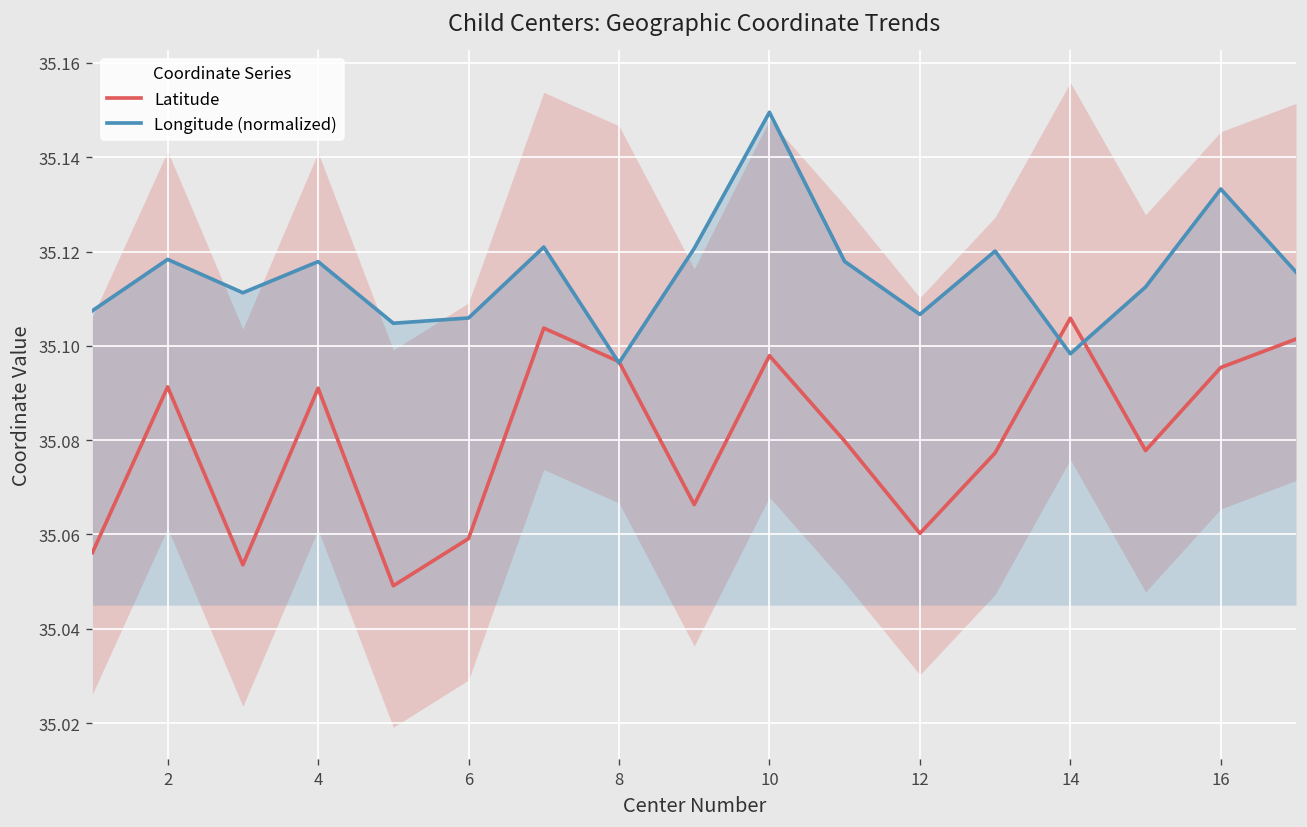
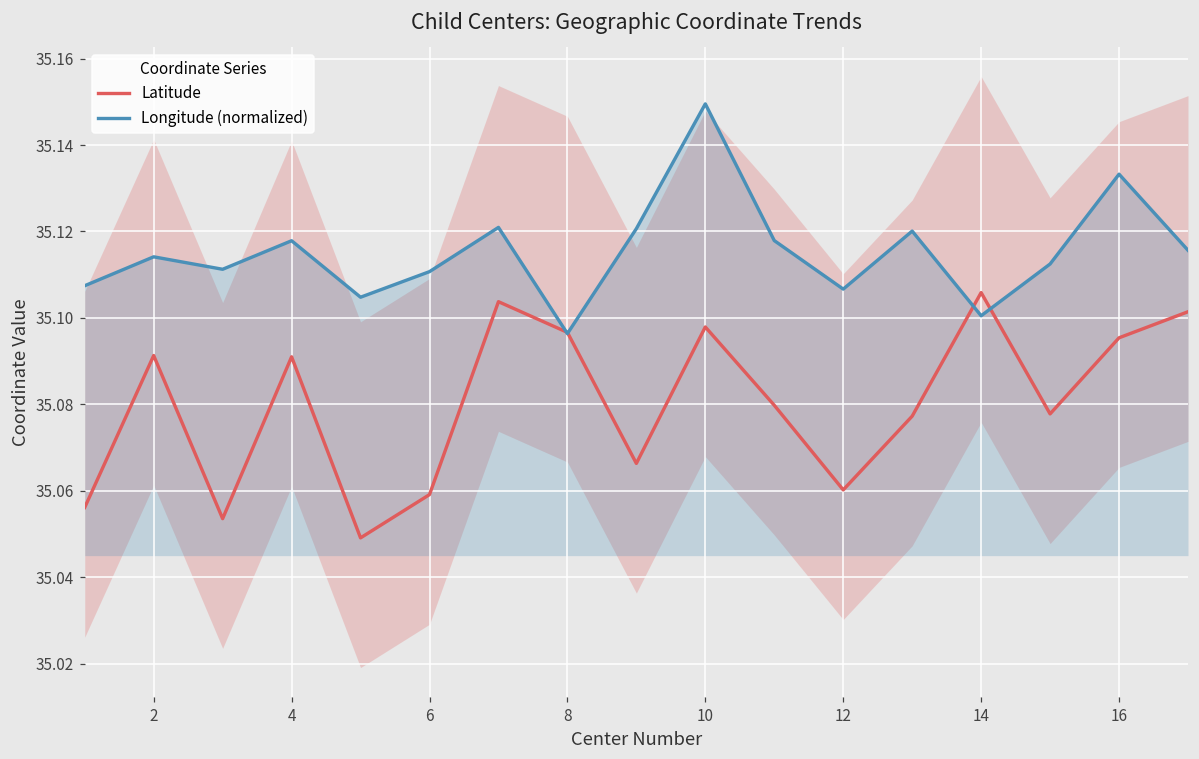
  {
    "Longitude (normalized)": {
-     "2": 35.118,
+     "2": 35.114,
      "4": 35.118,
-     "6": 35.106,
+     "6": 35.111,
      "10": 35.150,
      "12": 35.107,
-     "14": 35.098,
+     "14": 35.101,
      "16": 35.133
    }
  }
